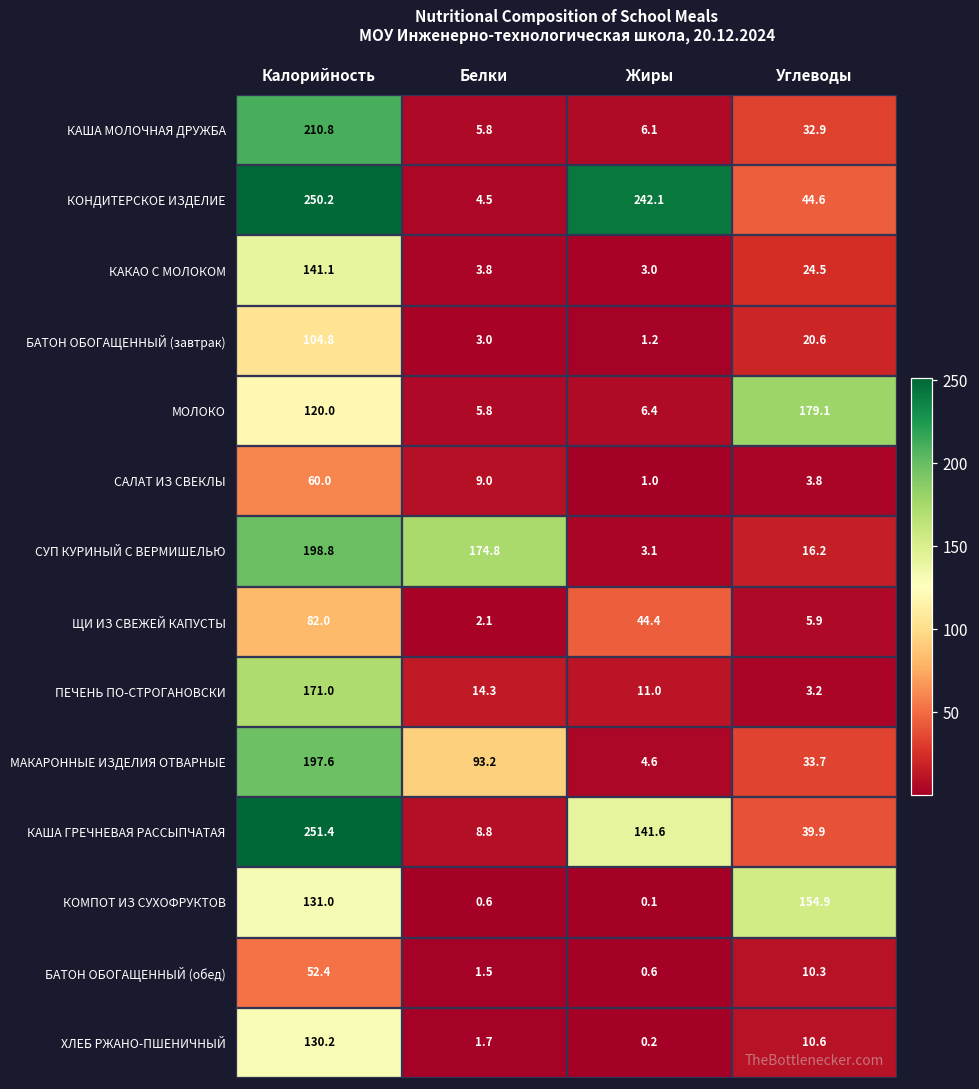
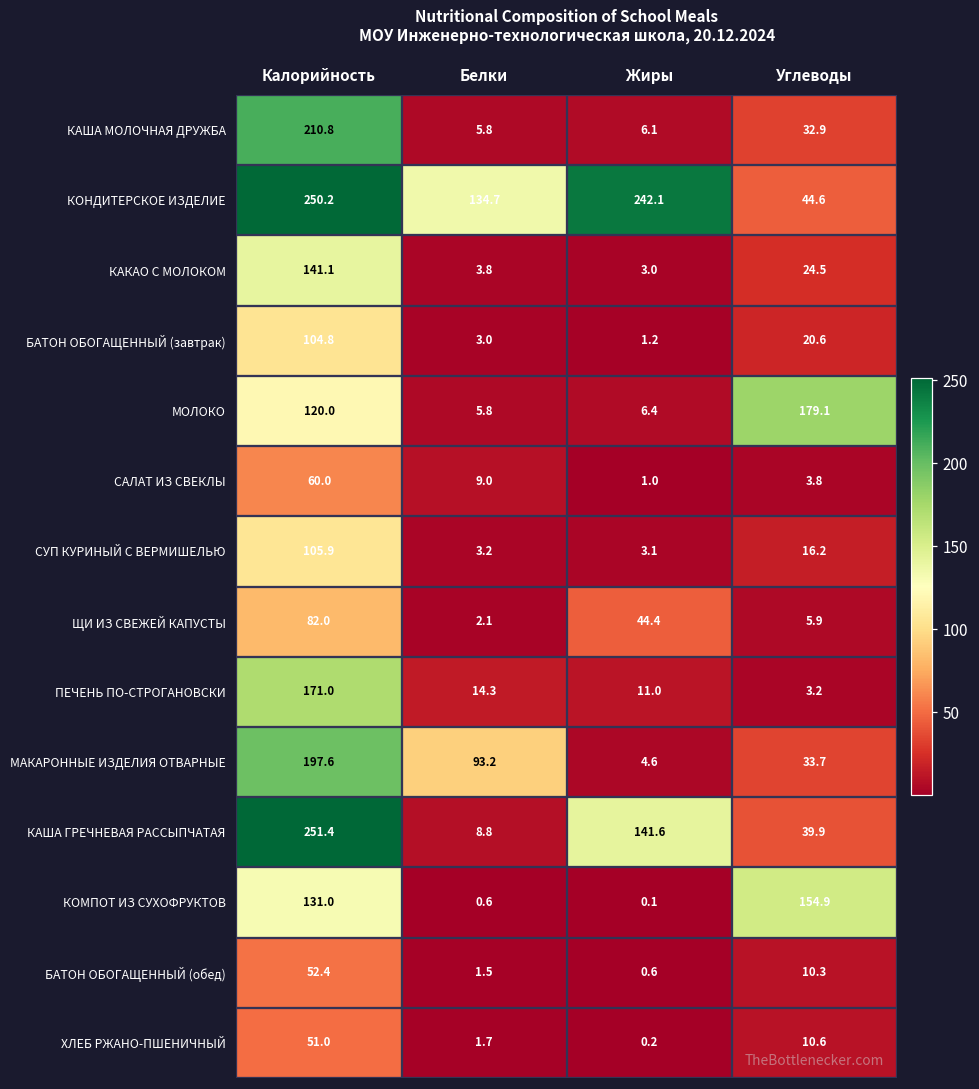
  {
    "КАША МОЛОЧНАЯ ДРУЖБА": {
      "Калорийность": 210.8,
      "Белки": 5.8,
      "Жиры": 6.1,
      "Углеводы": 32.9
    },
    "КОНДИТЕРСКОЕ ИЗДЕЛИЕ": {
      "Калорийность": 250.2,
-     "Белки": 4.5,
+     "Белки": 134.7,
      "Жиры": 242.1,
      "Углеводы": 44.6
    },
    "КАКАО С МОЛОКОМ": {
      "Калорийность": 141.1,
      "Белки": 3.8,
      "Жиры": 3.0,
      "Углеводы": 24.5
    },
    "БАТОН ОБОГАЩЕННЫЙ (завтрак)": {
      "Калорийность": 104.8,
      "Белки": 3.0,
      "Жиры": 1.2,
      "Углеводы": 20.6
    },
    "МОЛОКО": {
      "Калорийность": 120.0,
      "Белки": 5.8,
      "Жиры": 6.4,
      "Углеводы": 179.1
    },
    "САЛАТ ИЗ СВЕКЛЫ": {
      "Калорийность": 60.0,
      "Белки": 9.0,
      "Жиры": 1.0,
      "Углеводы": 3.8
    },
    "СУП КУРИНЫЙ С ВЕРМИШЕЛЬЮ": {
-     "Калорийность": 198.8,
-     "Белки": 174.8,
+     "Калорийность": 105.9,
+     "Белки": 3.2,
      "Жиры": 3.1,
      "Углеводы": 16.2
    },
    "ЩИ ИЗ СВЕЖЕЙ КАПУСТЫ": {
      "Калорийность": 82.0,
      "Белки": 2.1,
      "Жиры": 44.4,
      "Углеводы": 5.9
    },
    "ПЕЧЕНЬ ПО-СТРОГАНОВСКИ": {
      "Калорийность": 171.0,
      "Белки": 14.3,
      "Жиры": 11.0,
      "Углеводы": 3.2
    },
    "МАКАРОННЫЕ ИЗДЕЛИЯ ОТВАРНЫЕ": {
      "Калорийность": 197.6,
      "Белки": 93.2,
      "Жиры": 4.6,
      "Углеводы": 33.7
    },
    "КАША ГРЕЧНЕВАЯ РАССЫПЧАТАЯ": {
      "Калорийность": 251.4,
      "Белки": 8.8,
      "Жиры": 141.6,
      "Углеводы": 39.9
    },
    "КОМПОТ ИЗ СУХОФРУКТОВ": {
      "Калорийность": 131.0,
      "Белки": 0.6,
      "Жиры": 0.1,
      "Углеводы": 154.9
    },
    "БАТОН ОБОГАЩЕННЫЙ (обед)": {
      "Калорийность": 52.4,
      "Белки": 1.5,
      "Жиры": 0.6,
      "Углеводы": 10.3
    },
    "ХЛЕБ РЖАНО-ПШЕНИЧНЫЙ": {
-     "Калорийность": 130.2,
+     "Калорийность": 51.0,
      "Белки": 1.7,
      "Жиры": 0.2
    }
  }
